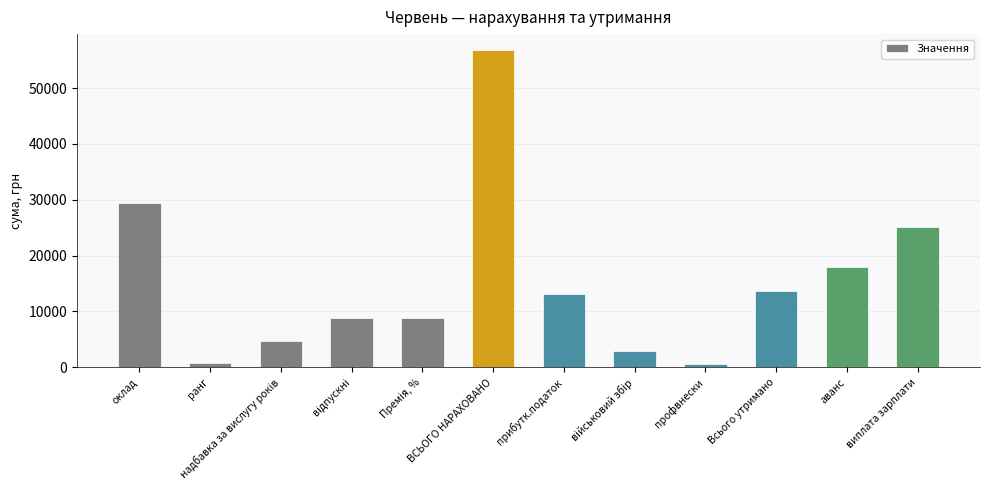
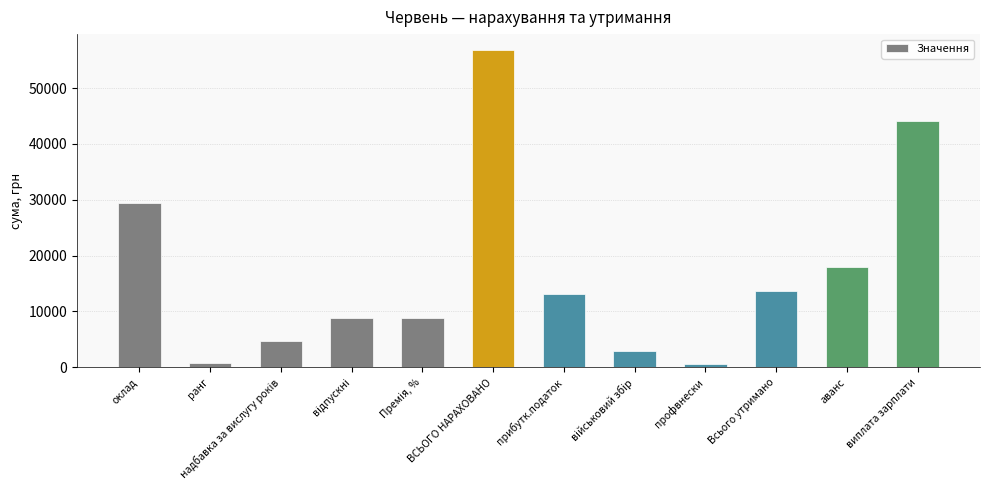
  {
    "оклад": 29000,
    "ранг": 1000,
    "надбавка за вислугу років": 5000,
    "відпускні": 9000,
    "Премія, %": 9000,
    "ВСЬОГО НАРАХОВАНО": 57000,
    "прибутк.податок": 13000,
    "військовий збір": 3000,
    "профвнески": 1000,
    "Всього утримано": 14000,
    "аванс": 18000,
-   "виплата зарплати": 25000
+   "виплата зарплати": 44000
  }
